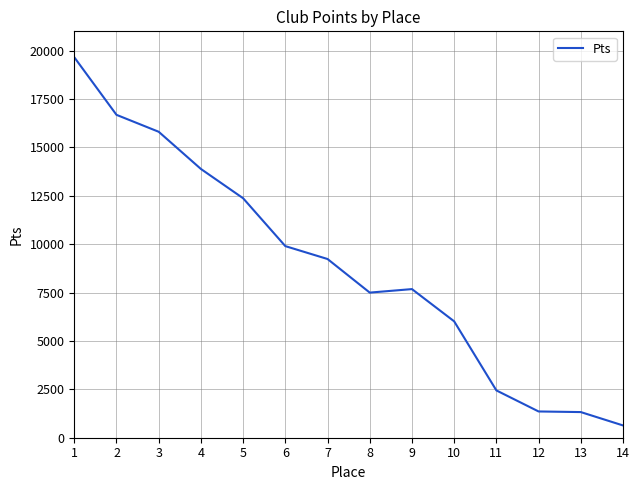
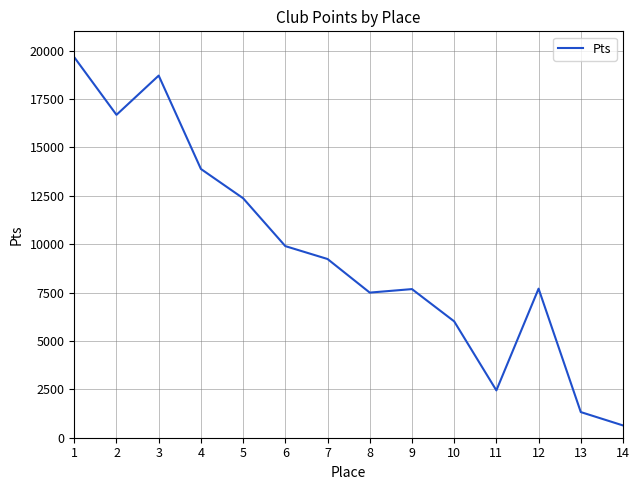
  {
    "1": 19700,
    "2": 16700,
-   "3": 15800,
+   "3": 18700,
    "4": 13900,
    "5": 12400,
    "6": 9900,
    "7": 9200,
    "8": 7500,
    "9": 7700,
    "10": 6000,
    "11": 2400,
-   "12": 1400,
+   "12": 7700,
    "13": 1300,
    "14": 600
  }
